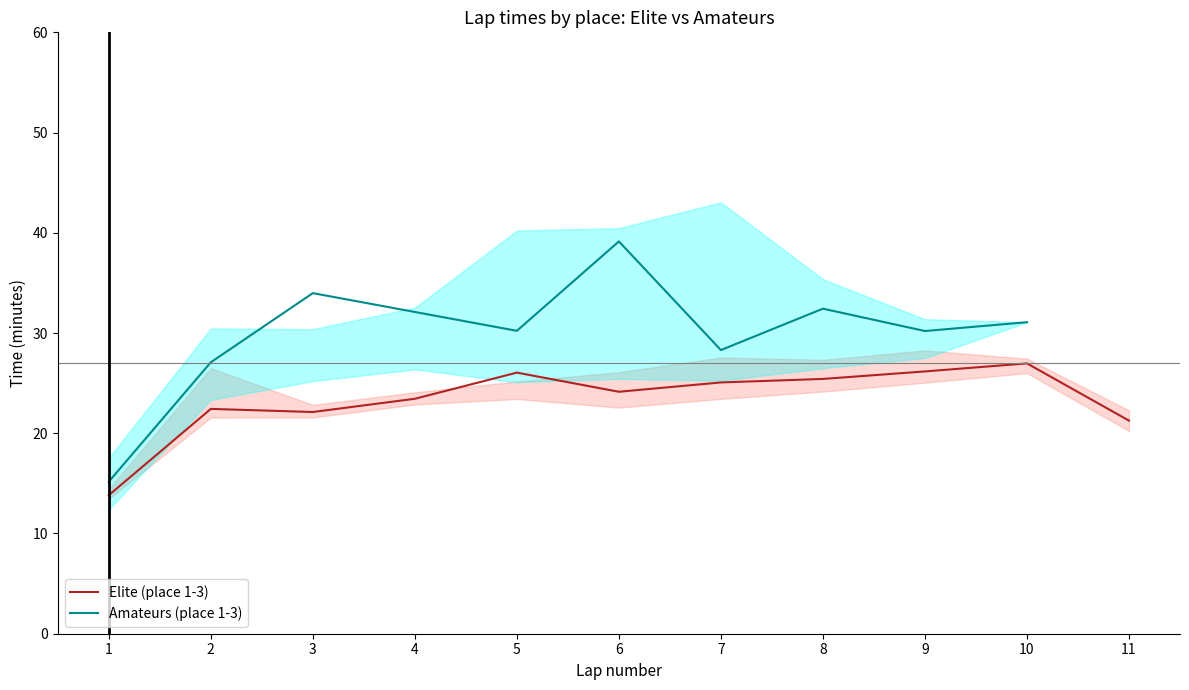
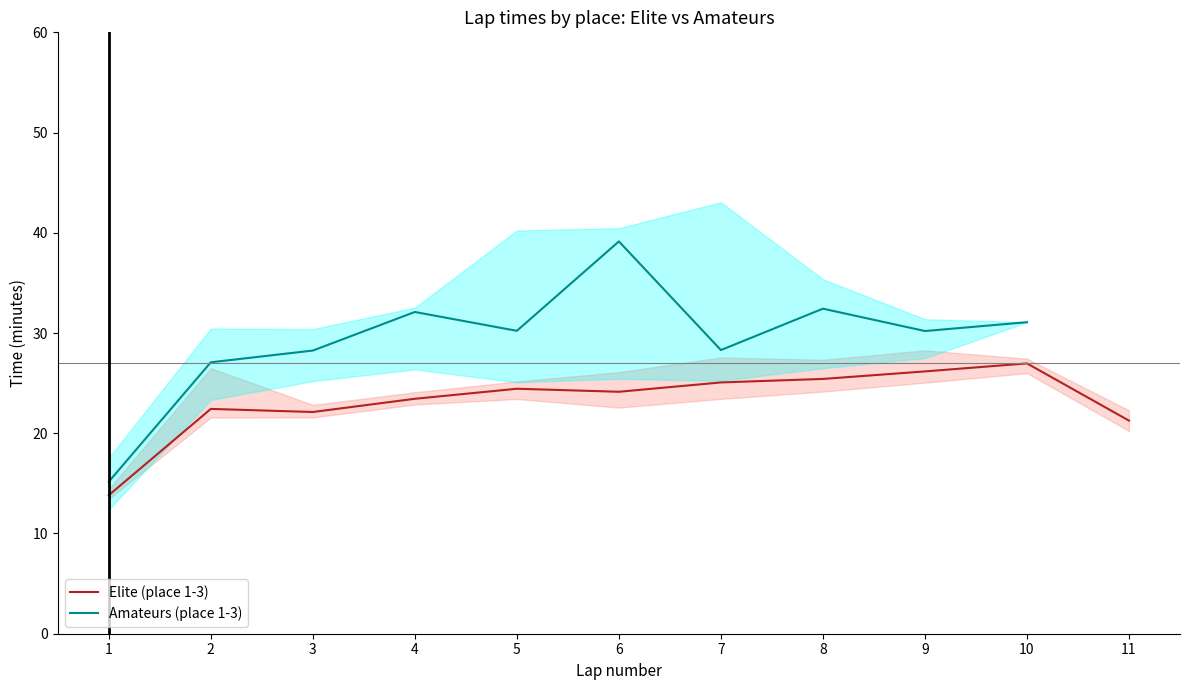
  {
    "Elite (place 1-3)": {
      "1": 13.8,
      "2": 22.4,
      "3": 22.1,
      "4": 23.4,
-     "5": 26.1,
+     "5": 24.4,
      "6": 24.1,
      "7": 25.1,
      "8": 25.4,
      "9": 26.2,
      "10": 27.0,
      "11": 21.3
    },
    "Amateurs (place 1-3)": {
      "1": 15.2,
      "2": 27.1,
-     "3": 34.0,
+     "3": 28.3,
      "4": 32.1,
      "5": 30.2,
      "6": 39.1,
      "7": 28.3,
      "8": 32.4,
      "9": 30.2
    }
  }
